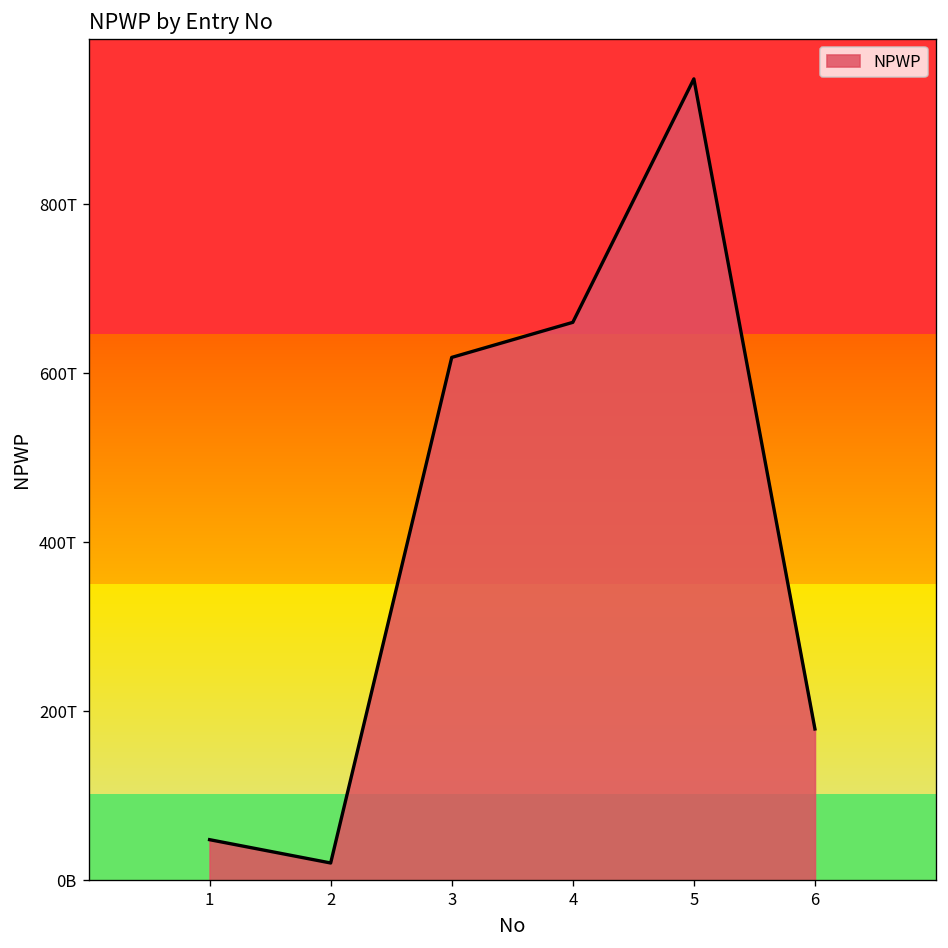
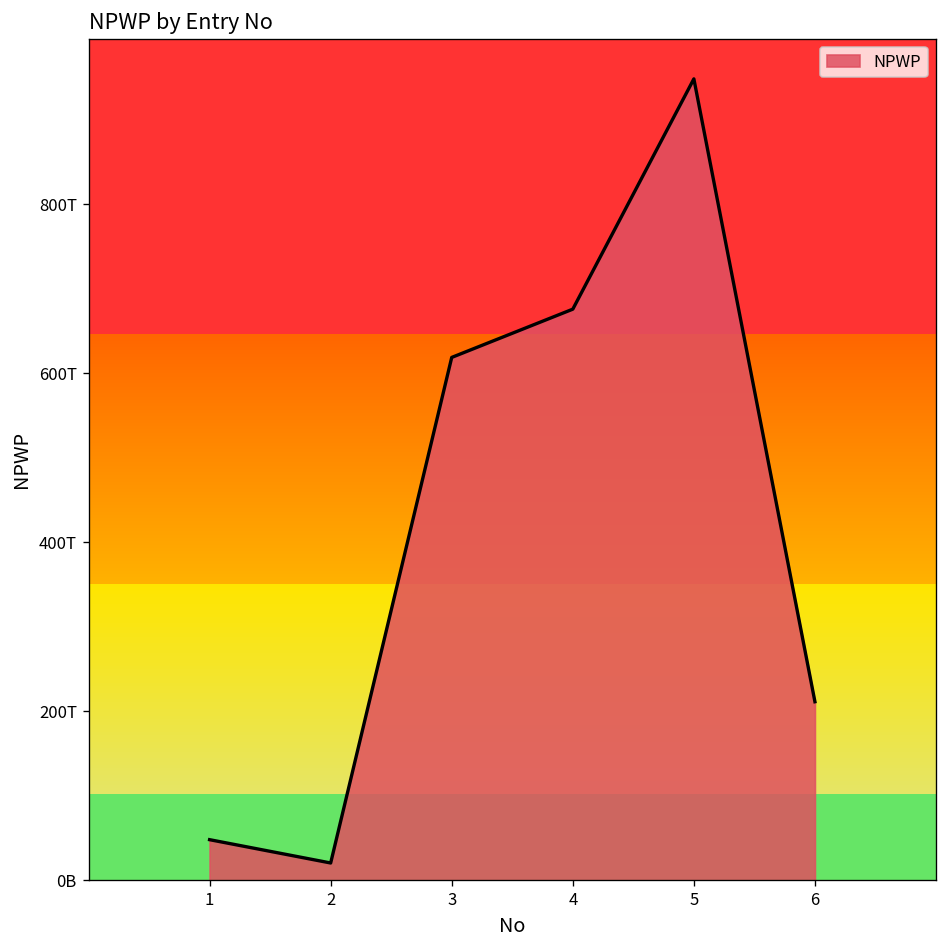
  {
    "1": "50T",
    "2": "20T",
    "3": "620T",
-   "4": "660T",
+   "4": "680T",
    "5": "950T",
-   "6": "180T"
+   "6": "210T"
  }
